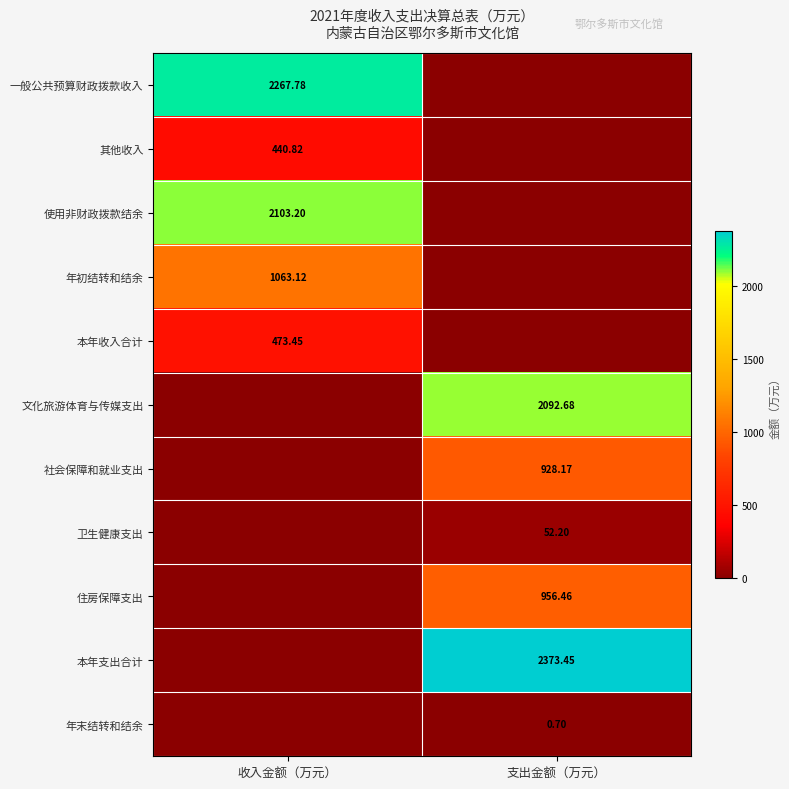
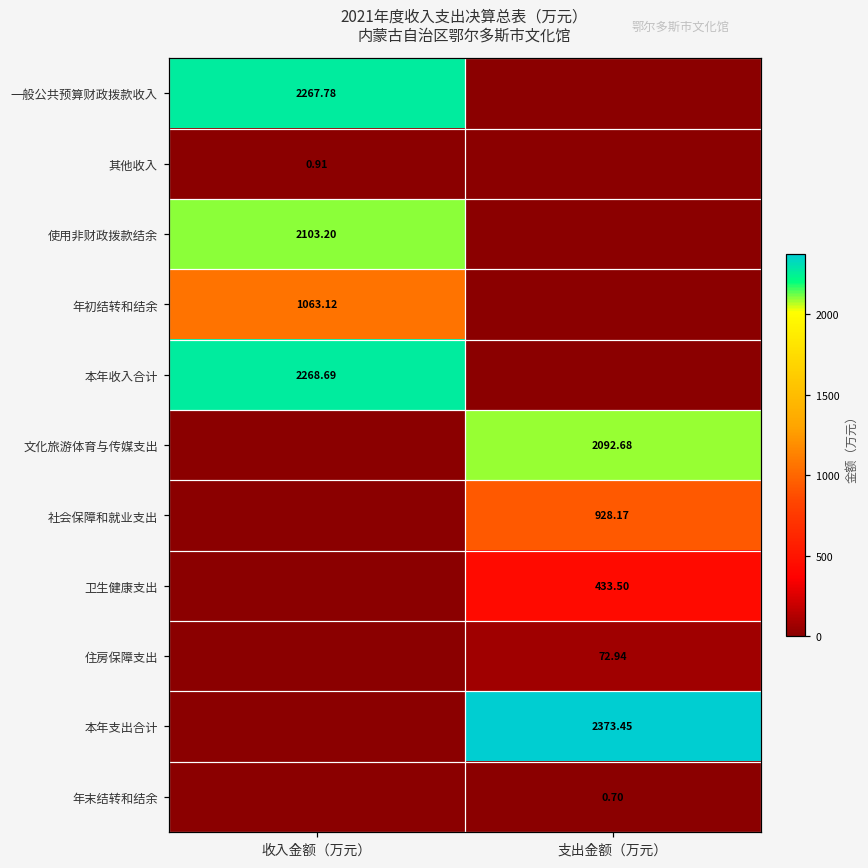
  {
    "一般公共预算财政拨款收入": {
      "收入金额（万元）": 2267.78
    },
    "其他收入": {
-     "收入金额（万元）": 440.82
+     "收入金额（万元）": 0.91
    },
    "使用非财政拨款结余": {
      "收入金额（万元）": 2103.20
    },
    "年初结转和结余": {
      "收入金额（万元）": 1063.12
    },
    "本年收入合计": {
-     "收入金额（万元）": 473.45
+     "收入金额（万元）": 2268.69
    },
    "文化旅游体育与传媒支出": {
      "支出金额（万元）": 2092.68
    },
    "社会保障和就业支出": {
      "支出金额（万元）": 928.17
    },
    "卫生健康支出": {
-     "支出金额（万元）": 52.20
+     "支出金额（万元）": 433.50
    },
    "住房保障支出": {
-     "支出金额（万元）": 956.46
+     "支出金额（万元）": 72.94
    },
    "本年支出合计": {
      "支出金额（万元）": 2373.45
    },
    "年末结转和结余": {
      "支出金额（万元）": 0.70
    }
  }
